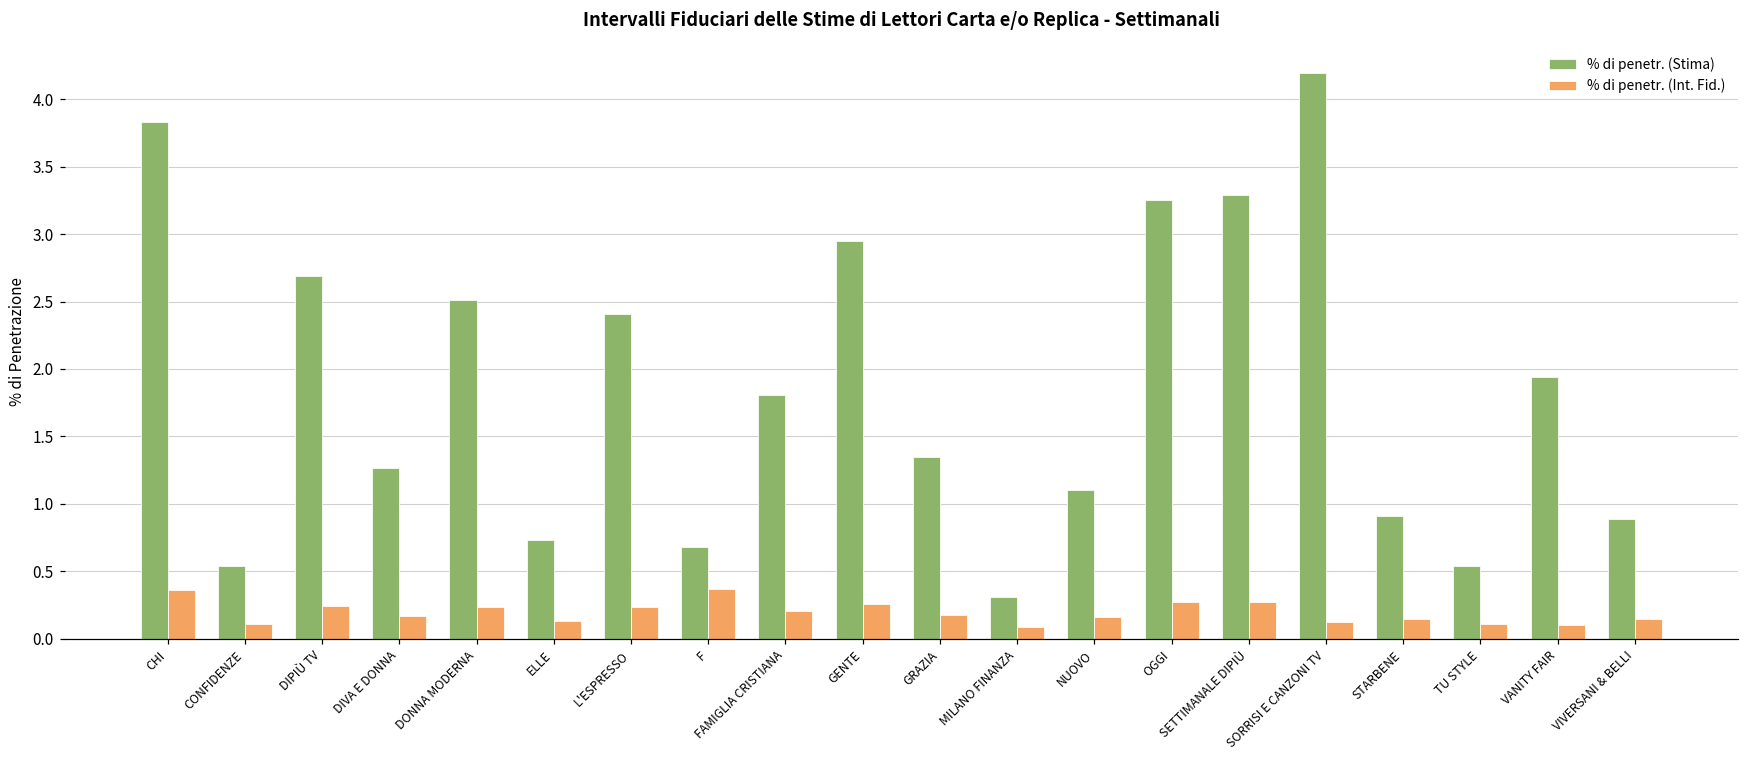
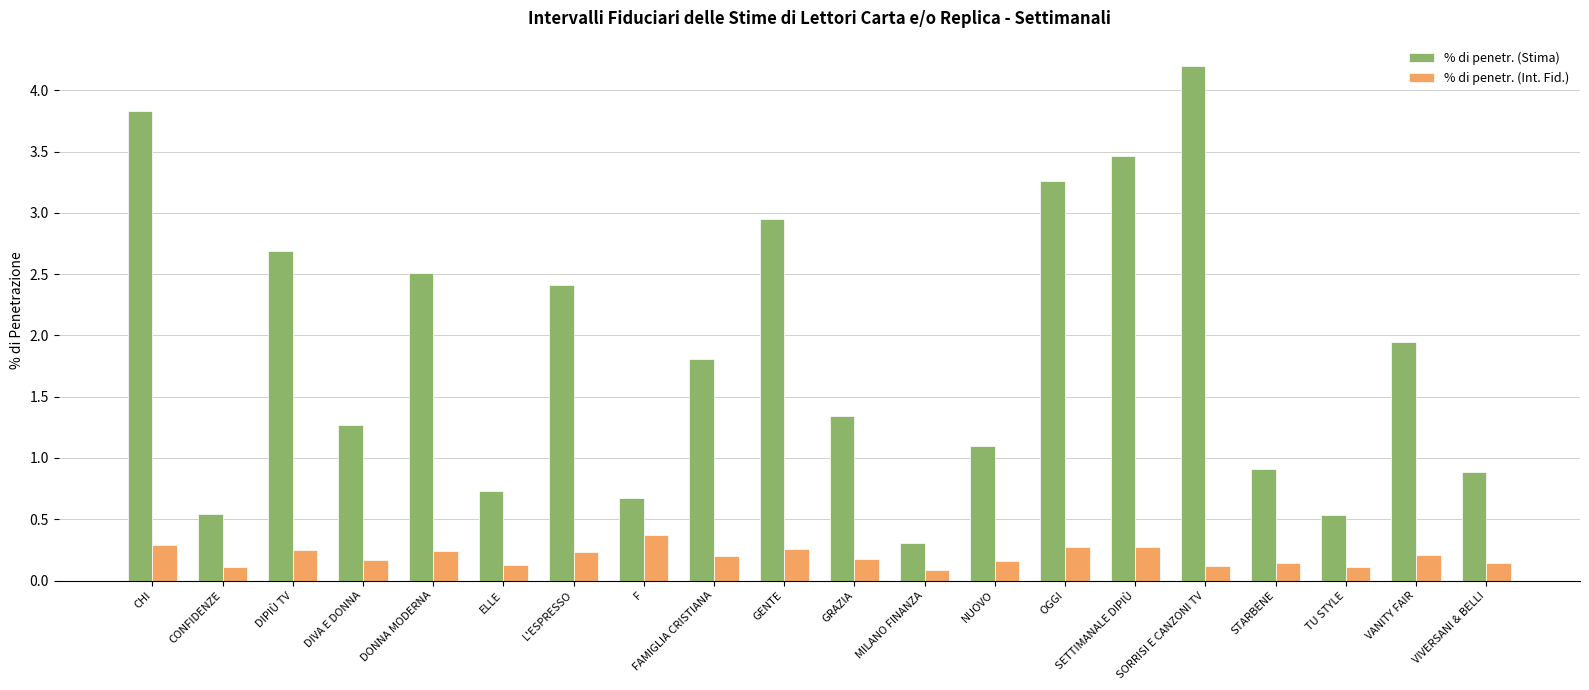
  {
    "% di penetr. (Stima)": {
      "CHI": 3.83,
      "CONFIDENZE": 0.54,
      "DIPIÙ TV": 2.69,
      "DIVA E DONNA": 1.27,
      "DONNA MODERNA": 2.51,
      "ELLE": 0.73,
      "L'ESPRESSO": 2.41,
      "F": 0.68,
      "FAMIGLIA CRISTIANA": 1.81,
      "GENTE": 2.95,
      "GRAZIA": 1.35,
      "MILANO FINANZA": 0.31,
      "NUOVO": 1.10,
      "OGGI": 3.26,
-     "SETTIMANALE DIPIÙ": 3.29,
+     "SETTIMANALE DIPIÙ": 3.47,
      "SORRISI E CANZONI TV": 4.19,
      "STARBENE": 0.91,
      "TU STYLE": 0.54,
      "VANITY FAIR": 1.94,
      "VIVERSANI & BELLI": 0.89
    },
    "% di penetr. (Int. Fid.)": {
-     "CHI": 0.36,
+     "CHI": 0.29,
      "CONFIDENZE": 0.11,
      "DIPIÙ TV": 0.25,
      "DIVA E DONNA": 0.17,
      "DONNA MODERNA": 0.24,
      "ELLE": 0.13,
      "L'ESPRESSO": 0.23,
      "F": 0.37,
      "FAMIGLIA CRISTIANA": 0.20,
      "GENTE": 0.26,
      "GRAZIA": 0.18,
      "MILANO FINANZA": 0.08,
      "NUOVO": 0.16,
      "OGGI": 0.27,
      "SETTIMANALE DIPIÙ": 0.27,
      "SORRISI E CANZONI TV": 0.12,
      "STARBENE": 0.15,
      "TU STYLE": 0.11,
-     "VANITY FAIR": 0.10,
+     "VANITY FAIR": 0.21,
      "VIVERSANI & BELLI": 0.14
    }
  }
